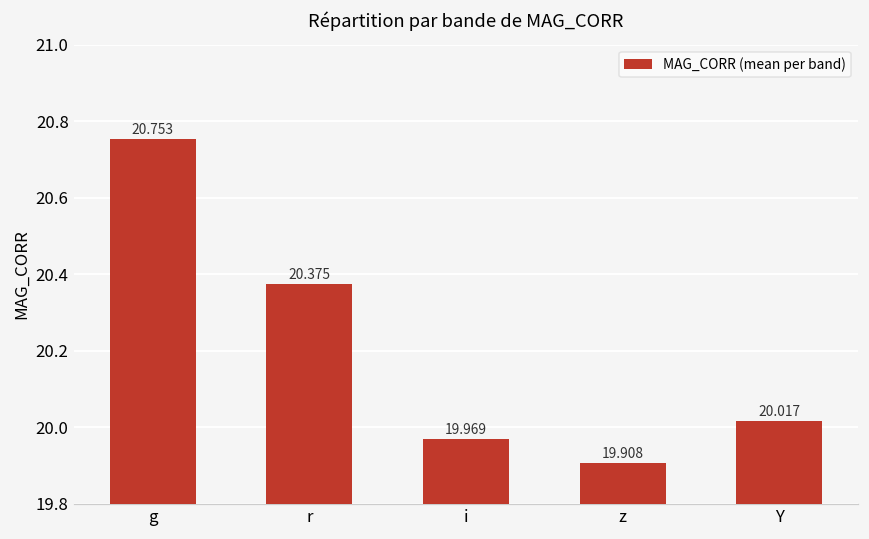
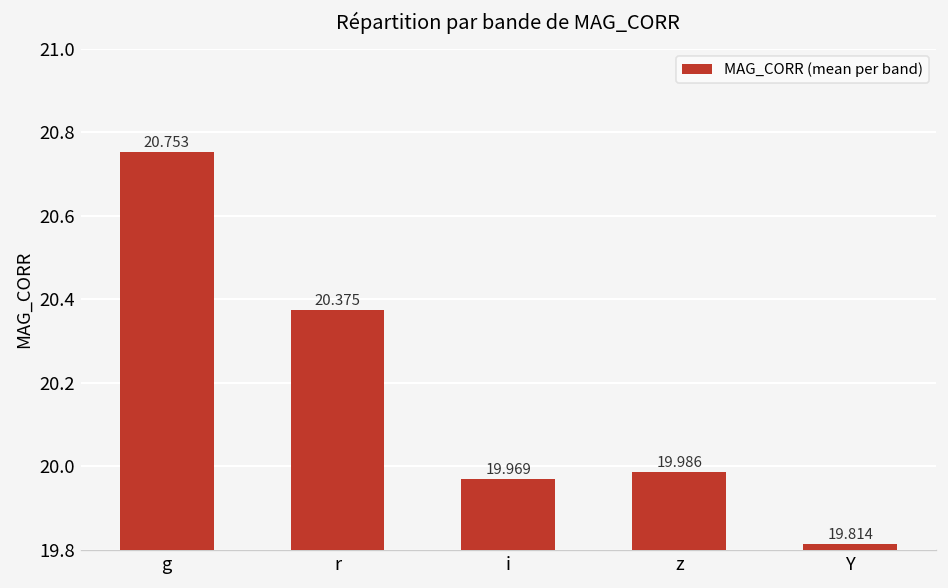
  {
    "g": 20.753,
    "r": 20.375,
    "i": 19.969,
-   "z": 19.908,
-   "Y": 20.017
+   "z": 19.986,
+   "Y": 19.814
  }
